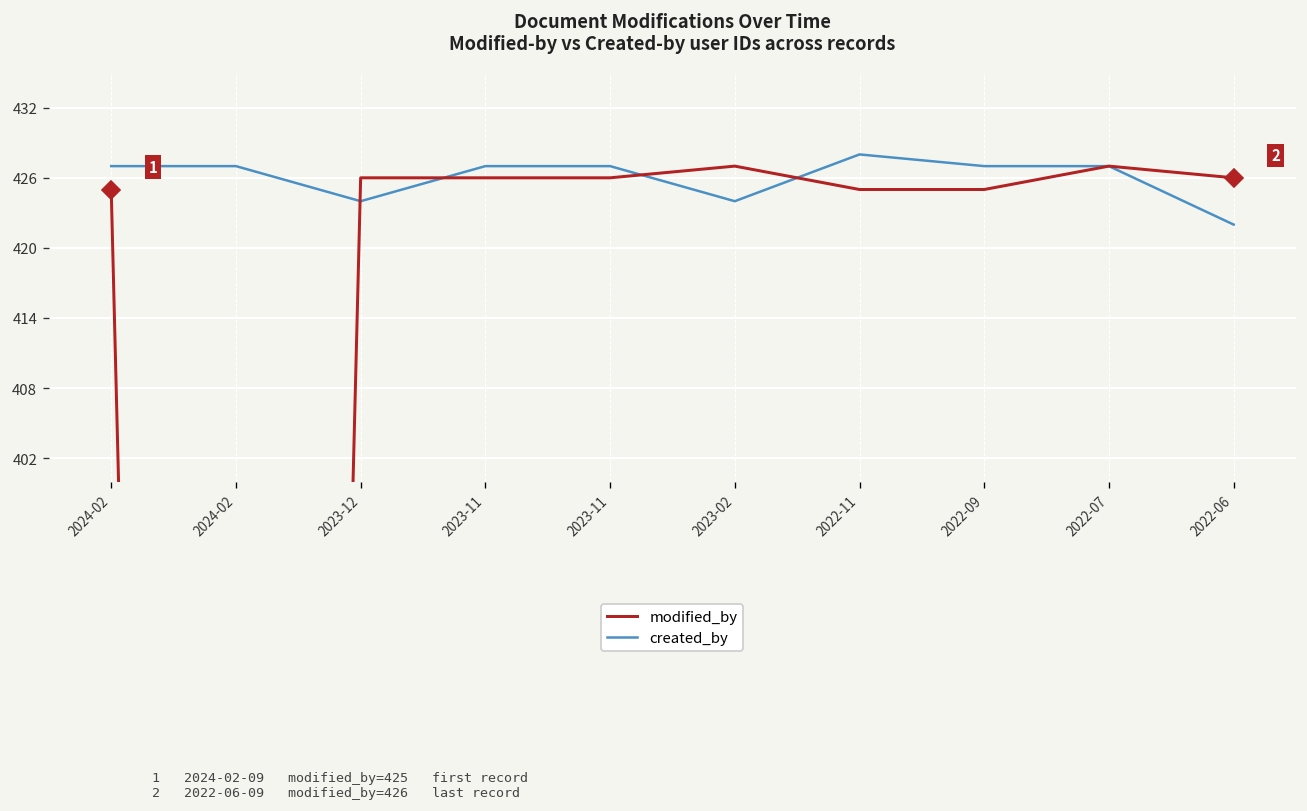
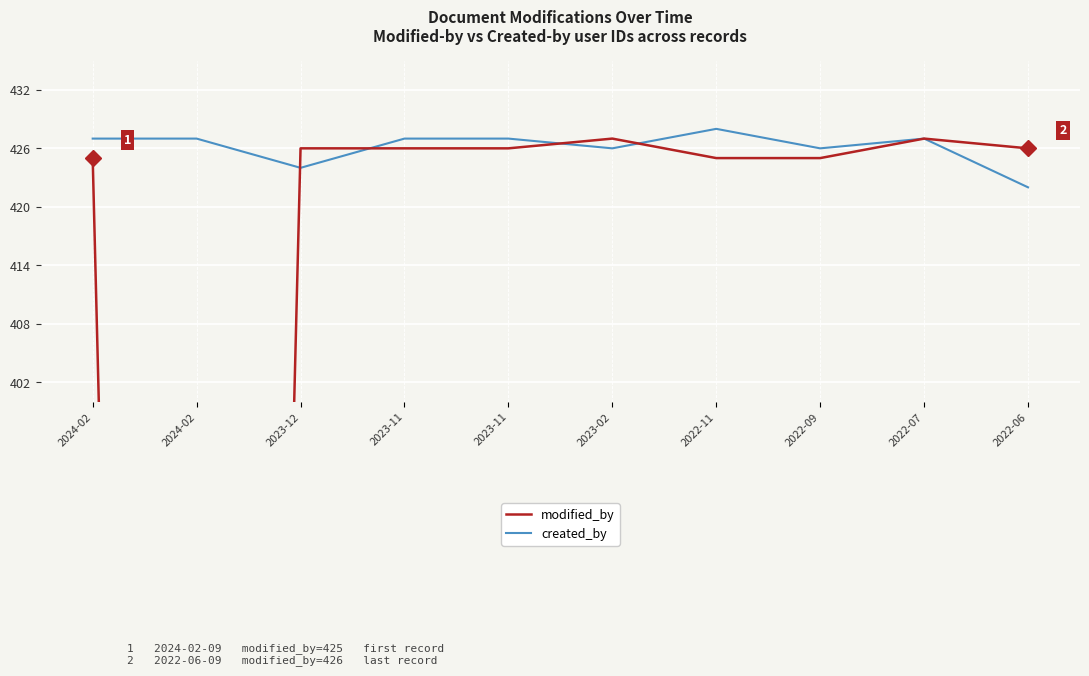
  {
    "created_by": {
      "2023-12": 424,
-     "2023-02": 424,
+     "2023-02": 426,
      "2022-11": 428,
-     "2022-09": 427,
+     "2022-09": 426,
      "2022-06": 422
    }
  }
